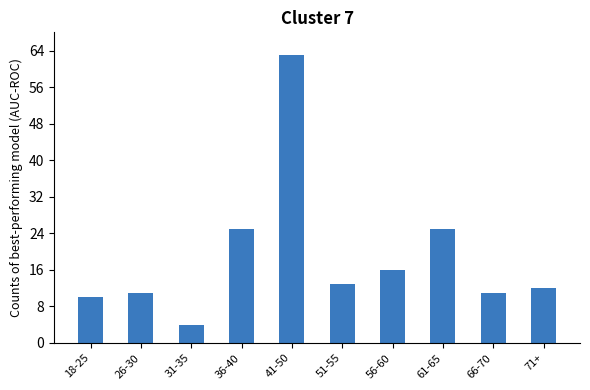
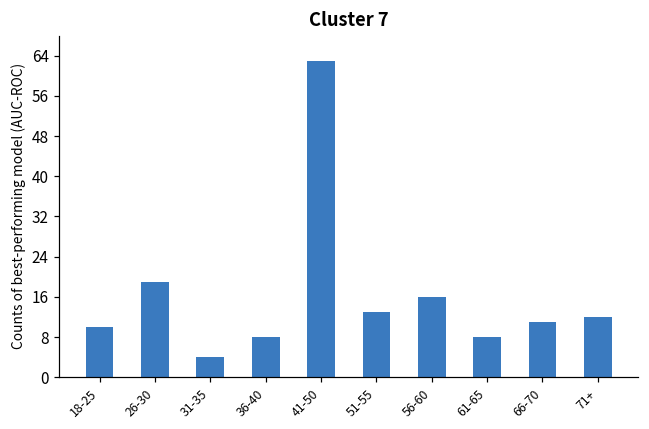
  {
    "18-25": 10,
-   "26-30": 11,
+   "26-30": 19,
    "31-35": 4,
-   "36-40": 25,
+   "36-40": 8,
    "41-50": 63,
    "51-55": 13,
    "56-60": 16,
-   "61-65": 25,
+   "61-65": 8,
    "66-70": 11,
    "71+": 12
  }
